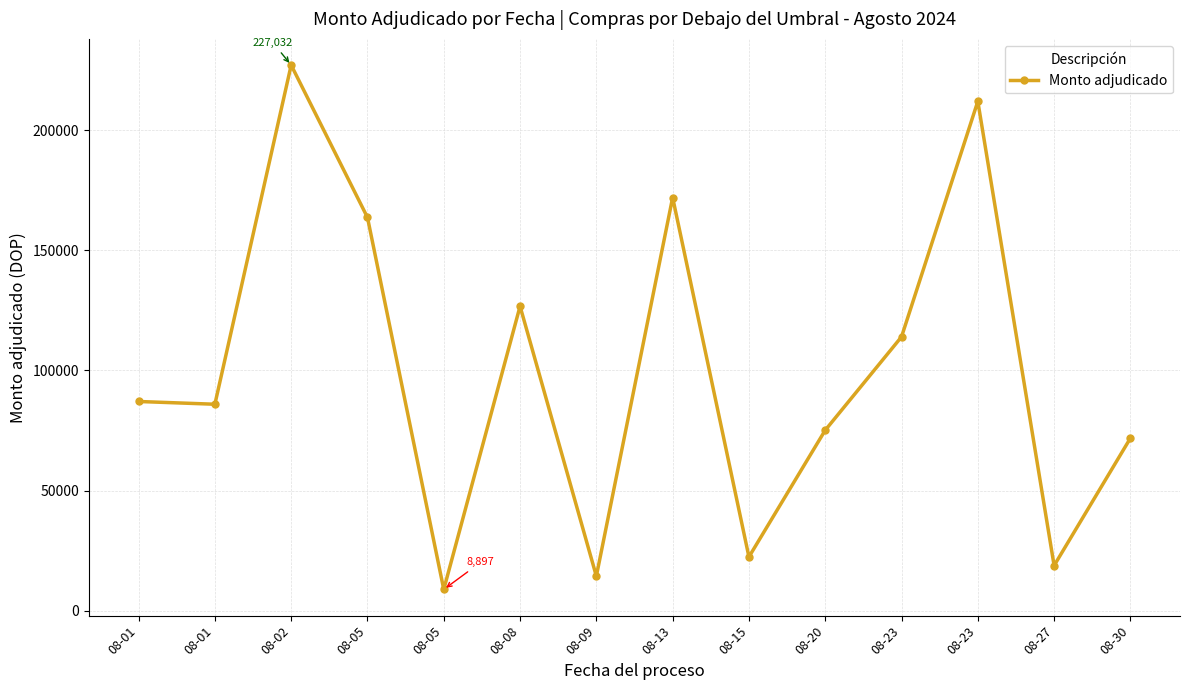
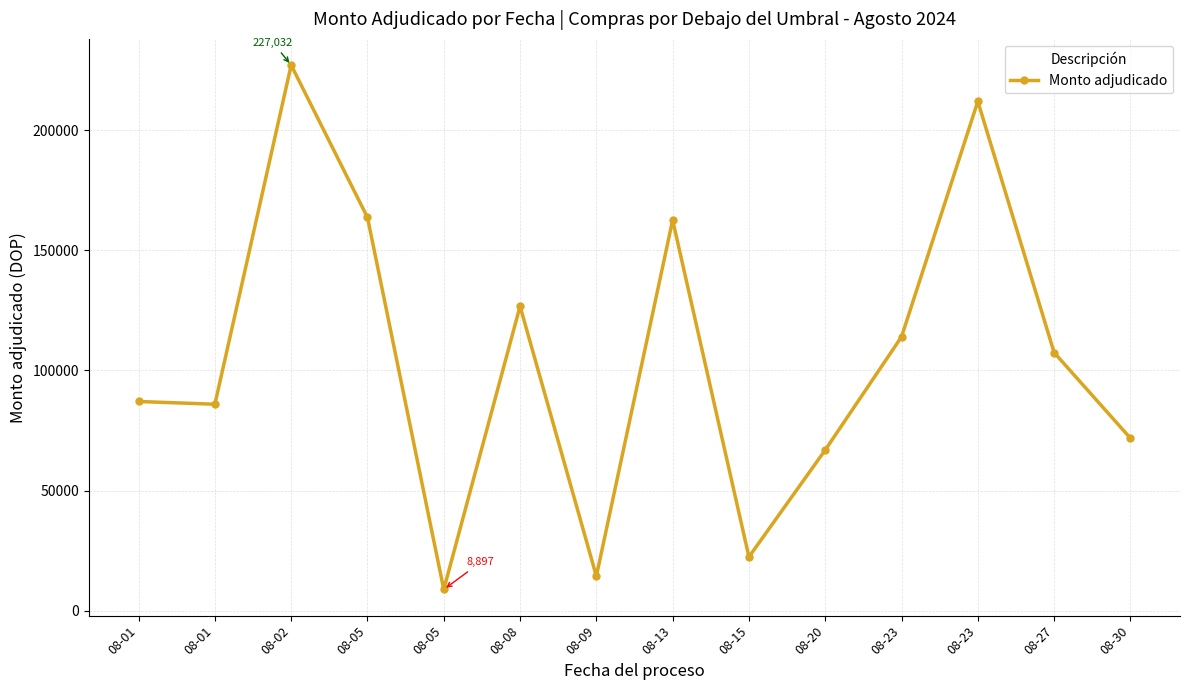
  {
    "08-08": 127000,
    "08-09": 14000,
-   "08-13": 172000,
+   "08-13": 163000,
    "08-15": 22000,
-   "08-20": 75000,
-   "08-27": 19000,
+   "08-20": 67000,
+   "08-27": 107000,
    "08-30": 72000
  }
